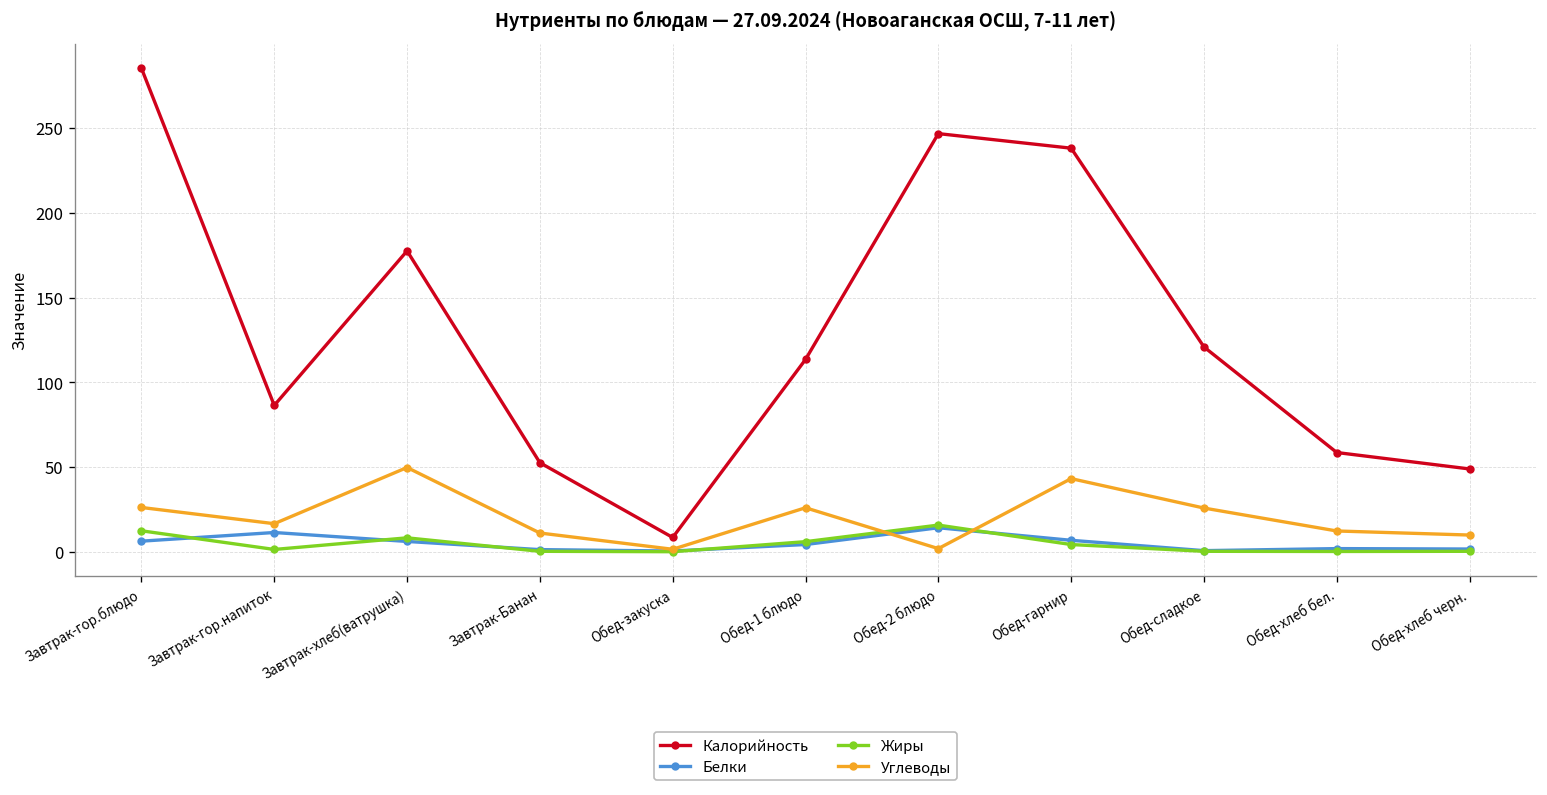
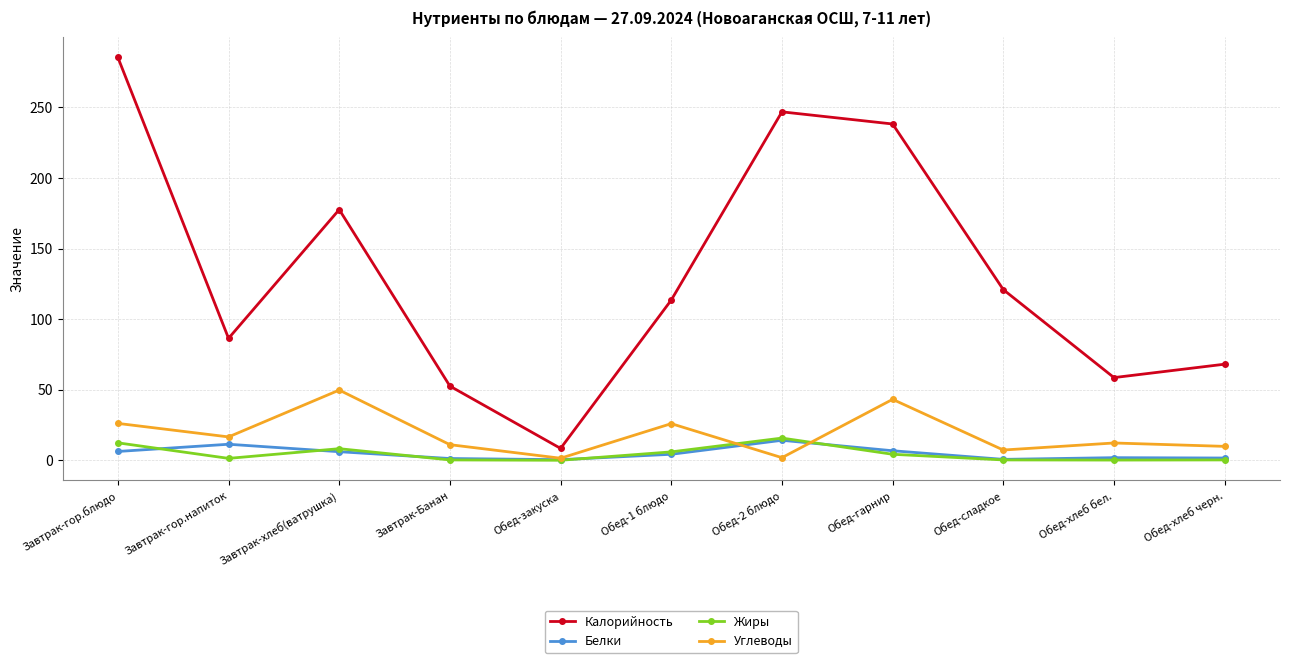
  {
    "Калорийность": {
      "Завтрак-гор.блюдо": 285,
      "Завтрак-гор.напиток": 86,
      "Завтрак-хлеб(ватрушка)": 178,
      "Завтрак-Банан": 53,
      "Обед-закуска": 8,
      "Обед-1 блюдо": 114,
      "Обед-2 блюдо": 247,
      "Обед-гарнир": 238,
      "Обед-сладкое": 121,
      "Обед-хлеб бел.": 59,
-     "Обед-хлеб черн.": 49
+     "Обед-хлеб черн.": 68
    },
    "Белки": {
      "Завтрак-гор.блюдо": 6,
      "Завтрак-гор.напиток": 11,
      "Завтрак-хлеб(ватрушка)": 6,
      "Обед-гарнир": 7
    },
    "Жиры": {
      "Завтрак-гор.блюдо": 12,
      "Завтрак-гор.напиток": 1,
      "Завтрак-хлеб(ватрушка)": 8,
      "Обед-гарнир": 4
    },
    "Углеводы": {
      "Завтрак-гор.блюдо": 26,
      "Завтрак-гор.напиток": 17,
      "Завтрак-хлеб(ватрушка)": 50,
      "Завтрак-Банан": 11,
      "Обед-1 блюдо": 26,
      "Обед-2 блюдо": 2,
      "Обед-гарнир": 43,
-     "Обед-сладкое": 26,
+     "Обед-сладкое": 7,
      "Обед-хлеб бел.": 12,
      "Обед-хлеб черн.": 10
    }
  }
